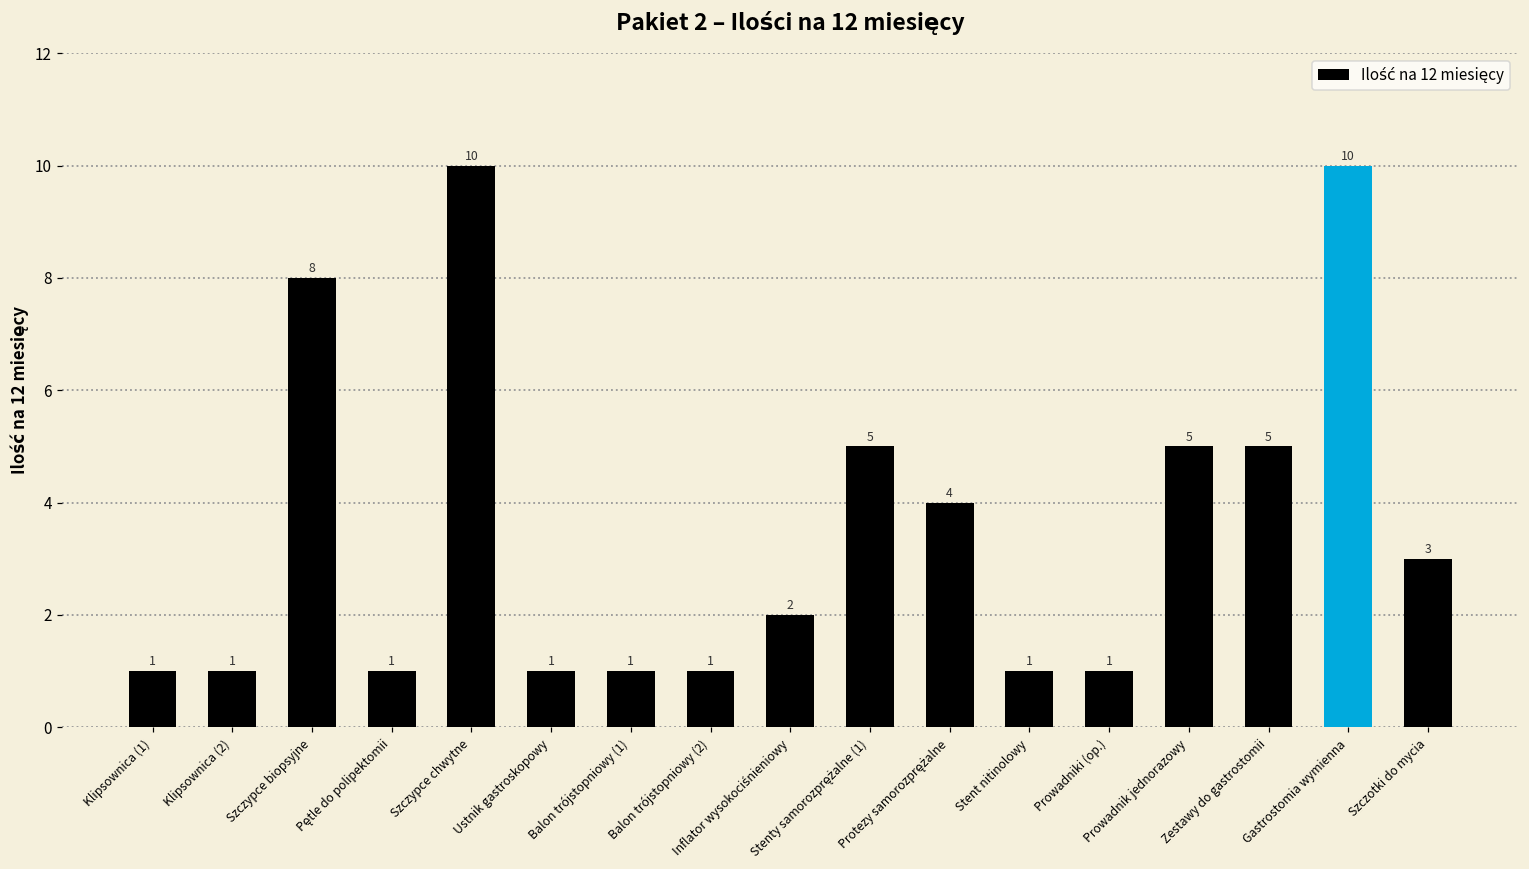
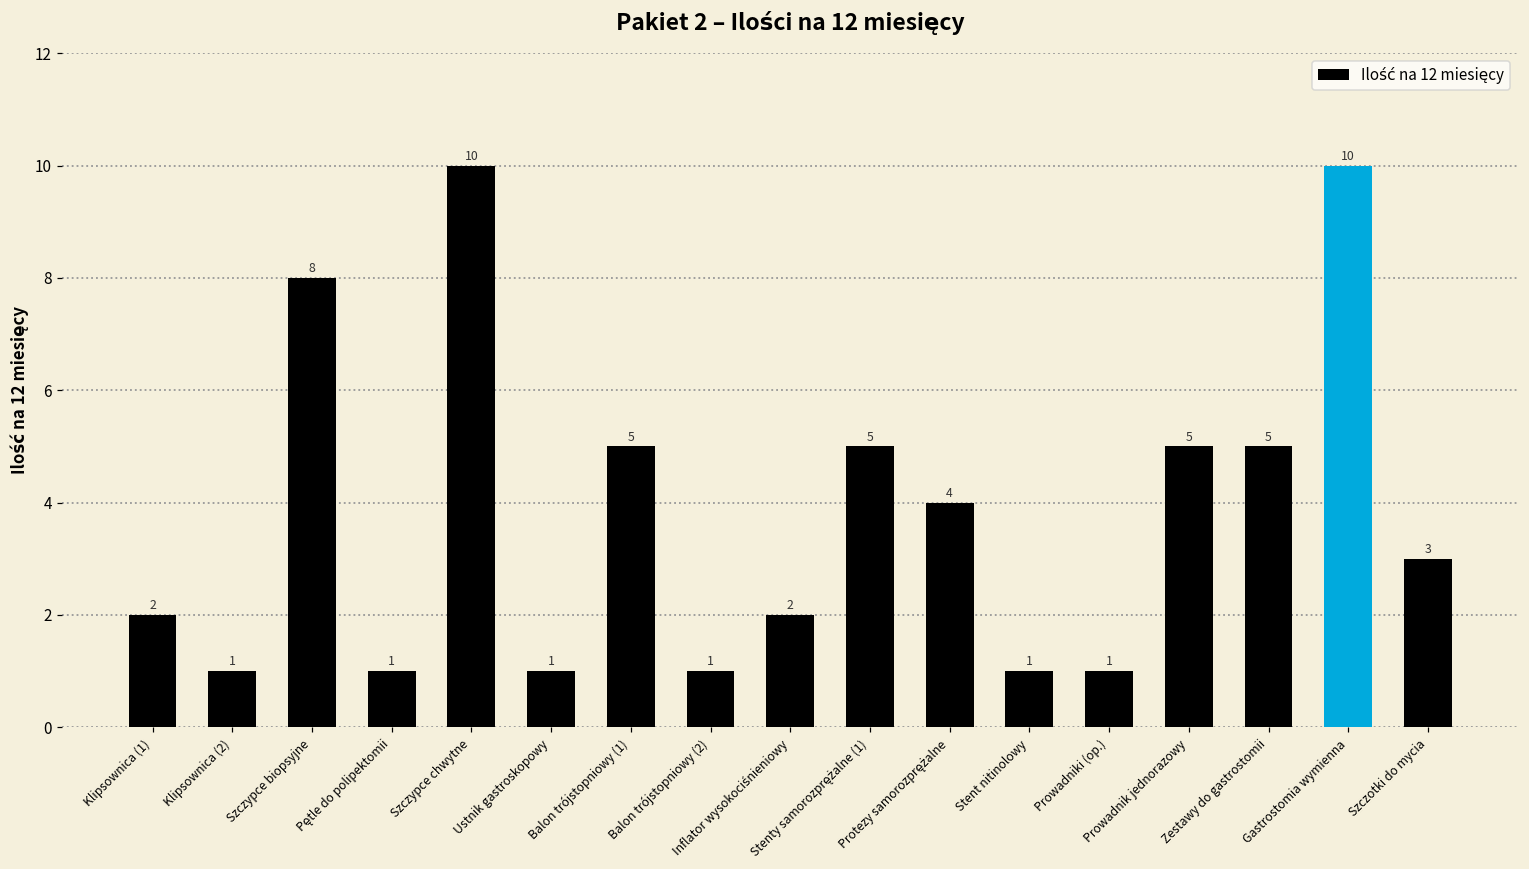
  {
-   "Klipsownica (1)": 1,
+   "Klipsownica (1)": 2,
    "Klipsownica (2)": 1,
    "Szczypce biopsyjne": 8,
    "Pętle do polipektomii": 1,
    "Szczypce chwytne": 10,
    "Ustnik gastroskopowy": 1,
-   "Balon trójstopniowy (1)": 1,
+   "Balon trójstopniowy (1)": 5,
    "Balon trójstopniowy (2)": 1,
    "Inflator wysokociśnieniowy": 2,
    "Stenty samorozprężalne (1)": 5,
    "Protezy samorozprężalne": 4,
    "Stent nitinolowy": 1,
    "Prowadniki (op.)": 1,
    "Prowadnik jednorazowy": 5,
    "Zestawy do gastrostomii": 5,
    "Gastrostomia wymienna": 10,
    "Szczotki do mycia": 3
  }
